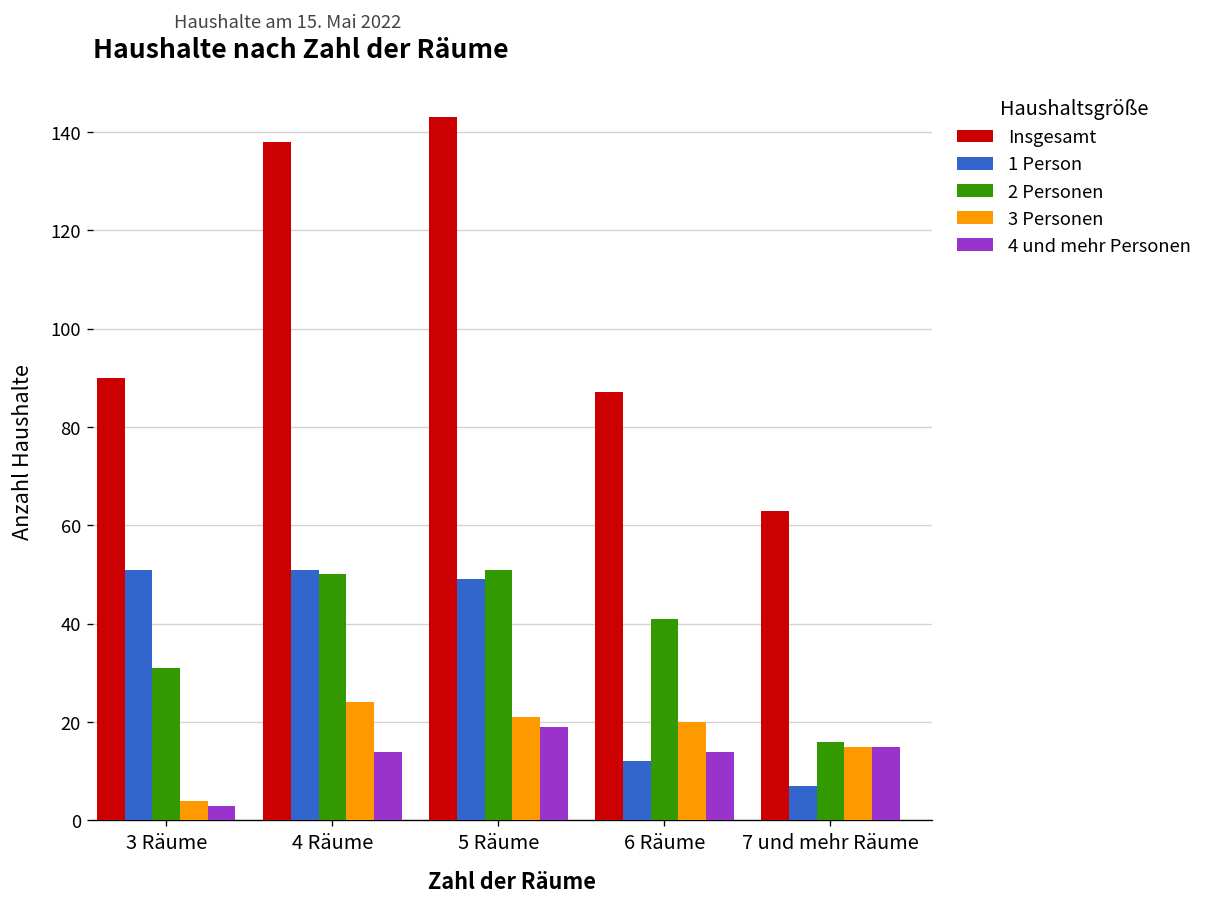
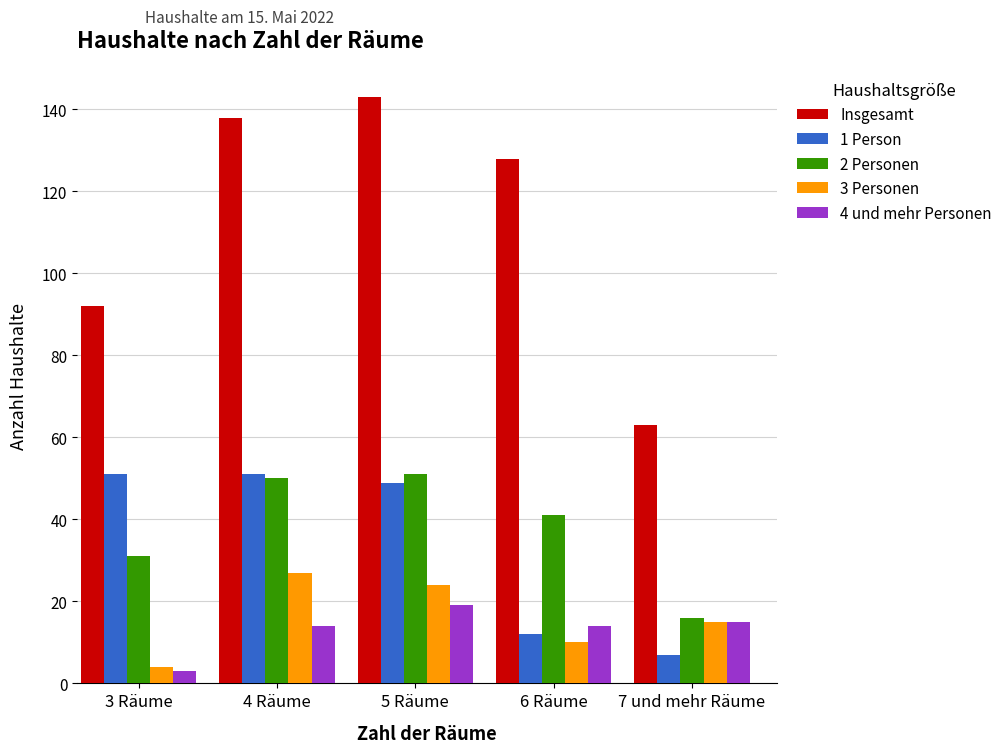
  {
    "Insgesamt": {
-     "3 Räume": 90,
+     "3 Räume": 92,
      "4 Räume": 138,
      "5 Räume": 143,
-     "6 Räume": 87,
+     "6 Räume": 128,
      "7 und mehr Räume": 63
    },
    "1 Person": {
      "3 Räume": 51,
      "4 Räume": 51,
      "5 Räume": 49,
      "6 Räume": 12,
      "7 und mehr Räume": 7
    },
    "2 Personen": {
      "3 Räume": 31,
      "4 Räume": 50,
      "5 Räume": 51,
      "6 Räume": 41,
      "7 und mehr Räume": 16
    },
    "3 Personen": {
      "3 Räume": 4,
-     "4 Räume": 24,
-     "5 Räume": 21,
-     "6 Räume": 20,
+     "4 Räume": 27,
+     "5 Räume": 24,
+     "6 Räume": 10,
      "7 und mehr Räume": 15
    },
    "4 und mehr Personen": {
      "3 Räume": 3,
      "4 Räume": 14,
      "5 Räume": 19,
      "6 Räume": 14,
      "7 und mehr Räume": 15
    }
  }
